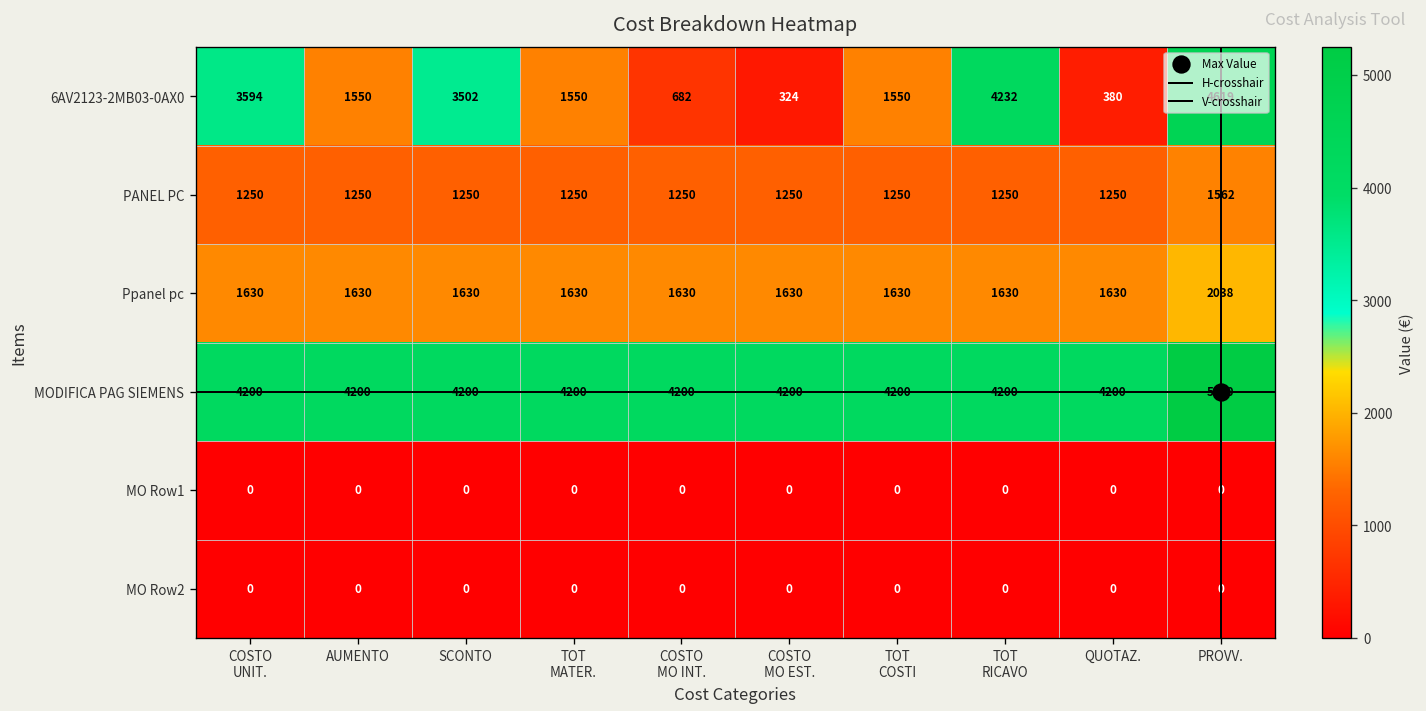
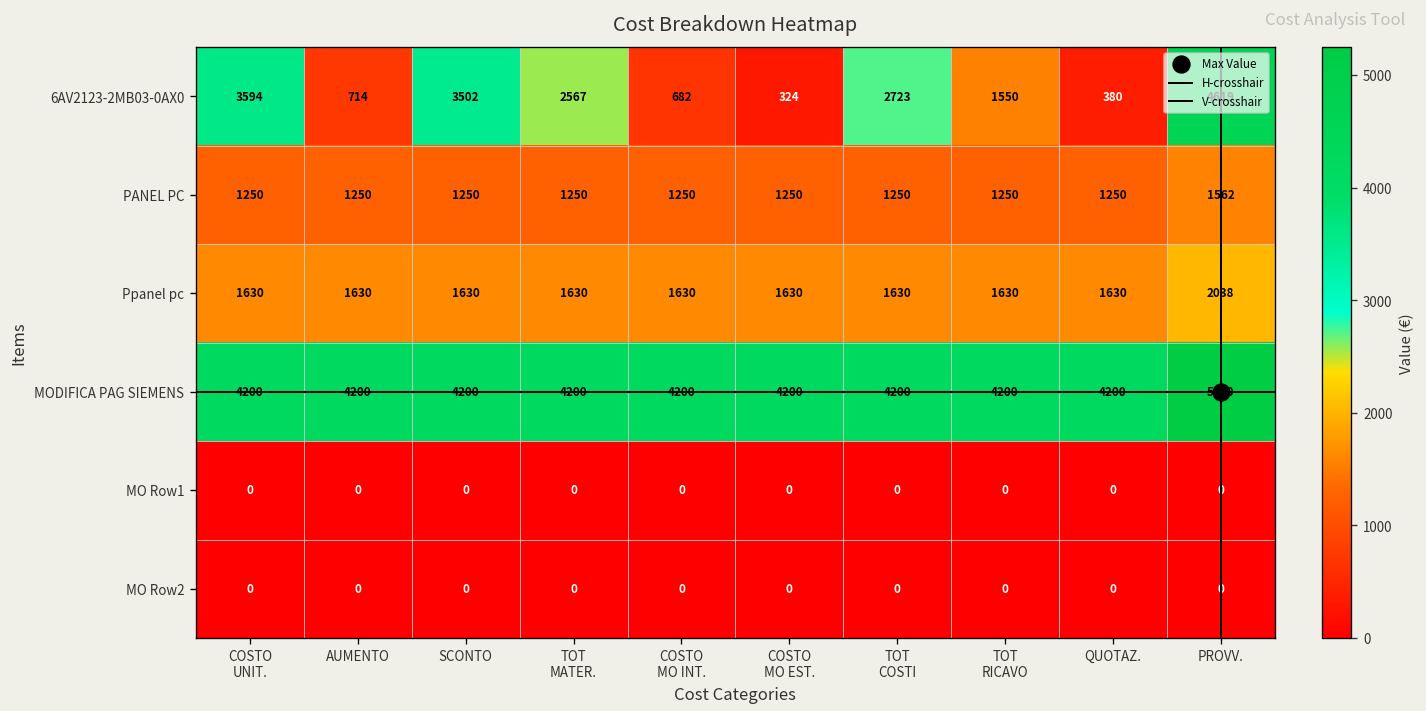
  {
    "6AV2123-2MB03-0AX0": {
      "COSTO UNIT.": 3594,
-     "AUMENTO": 1550,
+     "AUMENTO": 714,
      "SCONTO": 3502,
-     "TOT MATER.": 1550,
+     "TOT MATER.": 2567,
      "COSTO MO INT.": 682,
      "COSTO MO EST.": 324,
-     "TOT COSTI": 1550,
-     "TOT RICAVO": 4232,
+     "TOT COSTI": 2723,
+     "TOT RICAVO": 1550,
      "QUOTAZ.": 380
    },
    "PANEL PC": {
      "COSTO UNIT.": 1250,
      "AUMENTO": 1250,
      "SCONTO": 1250,
      "TOT MATER.": 1250,
      "COSTO MO INT.": 1250,
      "COSTO MO EST.": 1250,
      "TOT COSTI": 1250,
      "TOT RICAVO": 1250,
      "QUOTAZ.": 1250,
      "PROVV.": 1562
    },
    "Ppanel pc": {
      "COSTO UNIT.": 1630,
      "AUMENTO": 1630,
      "SCONTO": 1630,
      "TOT MATER.": 1630,
      "COSTO MO INT.": 1630,
      "COSTO MO EST.": 1630,
      "TOT COSTI": 1630,
      "TOT RICAVO": 1630,
      "QUOTAZ.": 1630,
      "PROVV.": 2038
    },
    "MODIFICA PAG SIEMENS": {
      "COSTO UNIT.": 4200,
      "AUMENTO": 4200,
      "SCONTO": 4200,
      "TOT MATER.": 4200,
      "COSTO MO INT.": 4200,
      "COSTO MO EST.": 4200,
      "TOT COSTI": 4200,
      "TOT RICAVO": 4200,
      "QUOTAZ.": 4200
    },
    "MO Row1": {
      "COSTO UNIT.": 0,
      "AUMENTO": 0,
      "SCONTO": 0,
      "TOT MATER.": 0,
      "COSTO MO INT.": 0,
      "COSTO MO EST.": 0,
      "TOT COSTI": 0,
      "TOT RICAVO": 0,
      "QUOTAZ.": 0,
      "PROVV.": 0
    },
    "MO Row2": {
      "COSTO UNIT.": 0,
      "AUMENTO": 0,
      "SCONTO": 0,
      "TOT MATER.": 0,
      "COSTO MO INT.": 0,
      "COSTO MO EST.": 0,
      "TOT COSTI": 0,
      "TOT RICAVO": 0,
      "QUOTAZ.": 0,
      "PROVV.": 0
    }
  }
